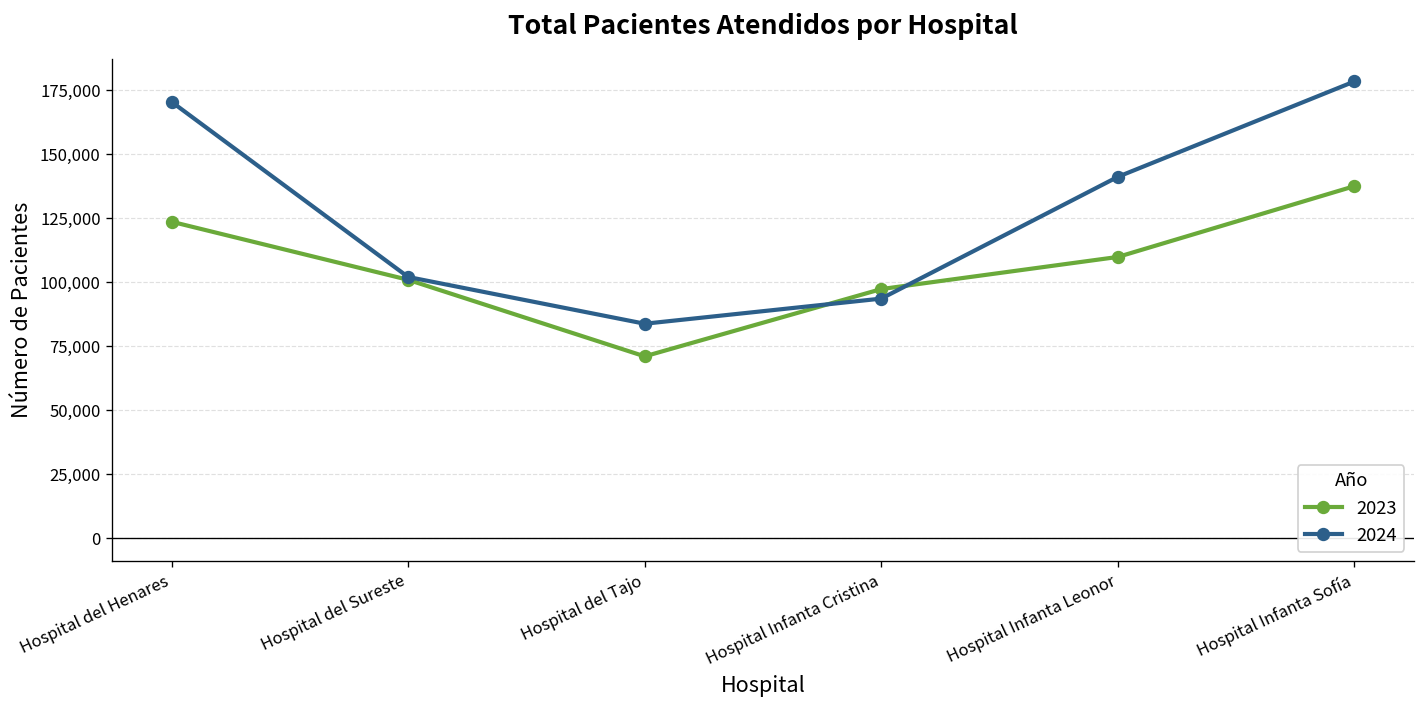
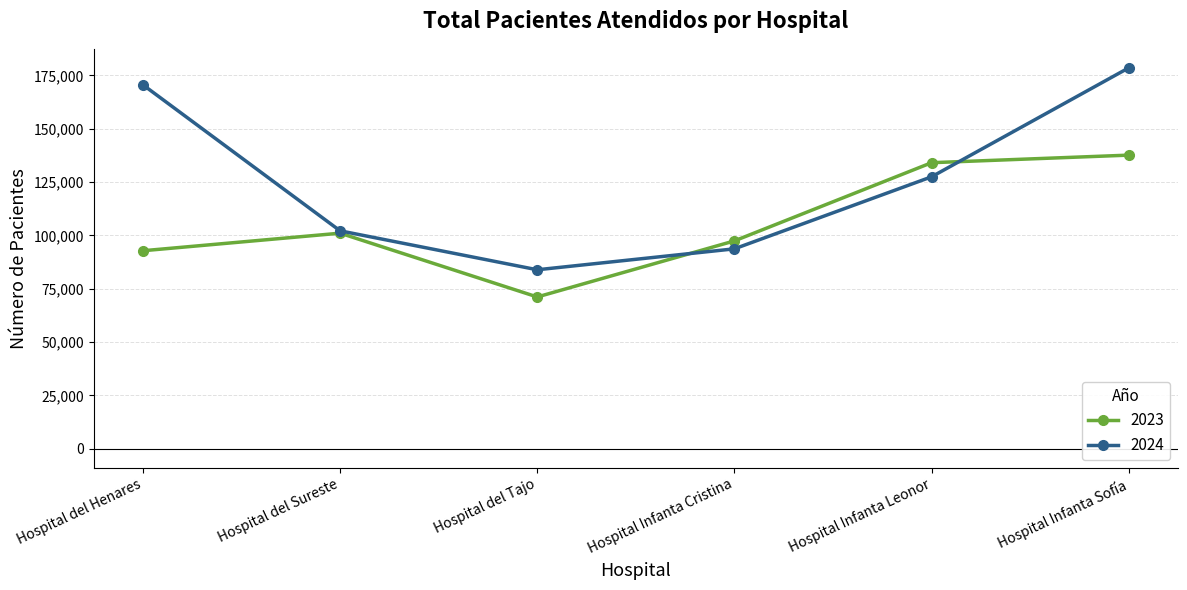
  {
    "2023": {
-     "Hospital del Henares": "124,000",
+     "Hospital del Henares": "93,000",
      "Hospital del Tajo": "71,000",
      "Hospital Infanta Cristina": "97,000",
-     "Hospital Infanta Leonor": "110,000",
+     "Hospital Infanta Leonor": "134,000",
      "Hospital Infanta Sofía": "138,000"
    },
    "2024": {
      "Hospital del Henares": "171,000",
      "Hospital del Tajo": "84,000",
      "Hospital Infanta Cristina": "94,000",
-     "Hospital Infanta Leonor": "141,000",
+     "Hospital Infanta Leonor": "127,000",
      "Hospital Infanta Sofía": "178,000"
    }
  }
